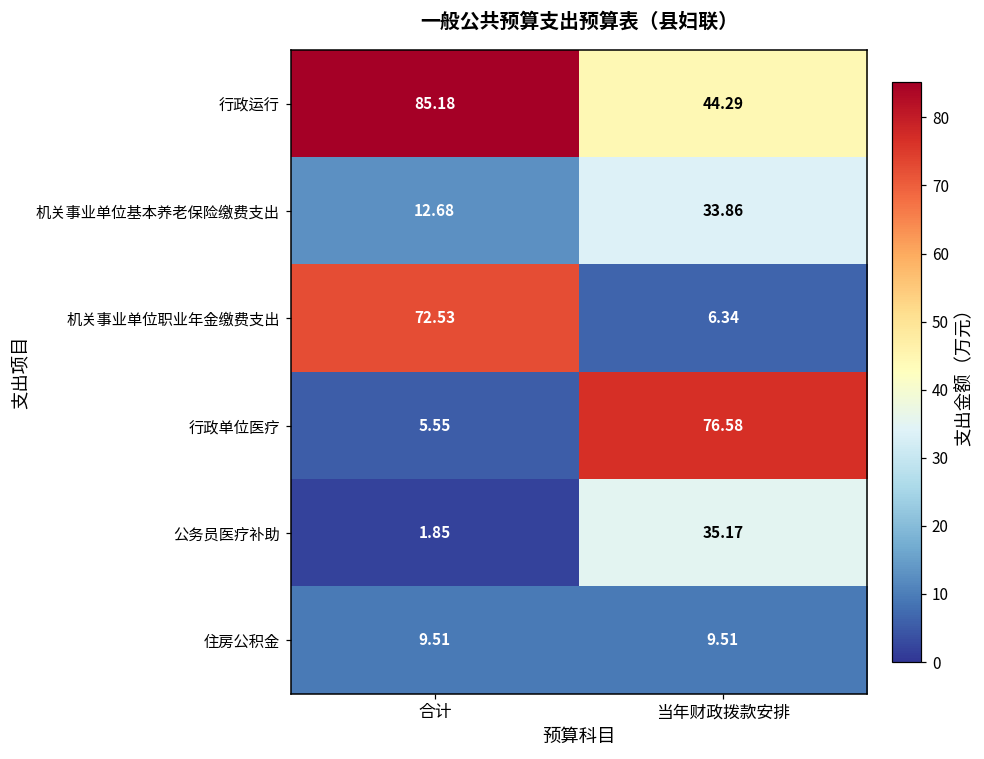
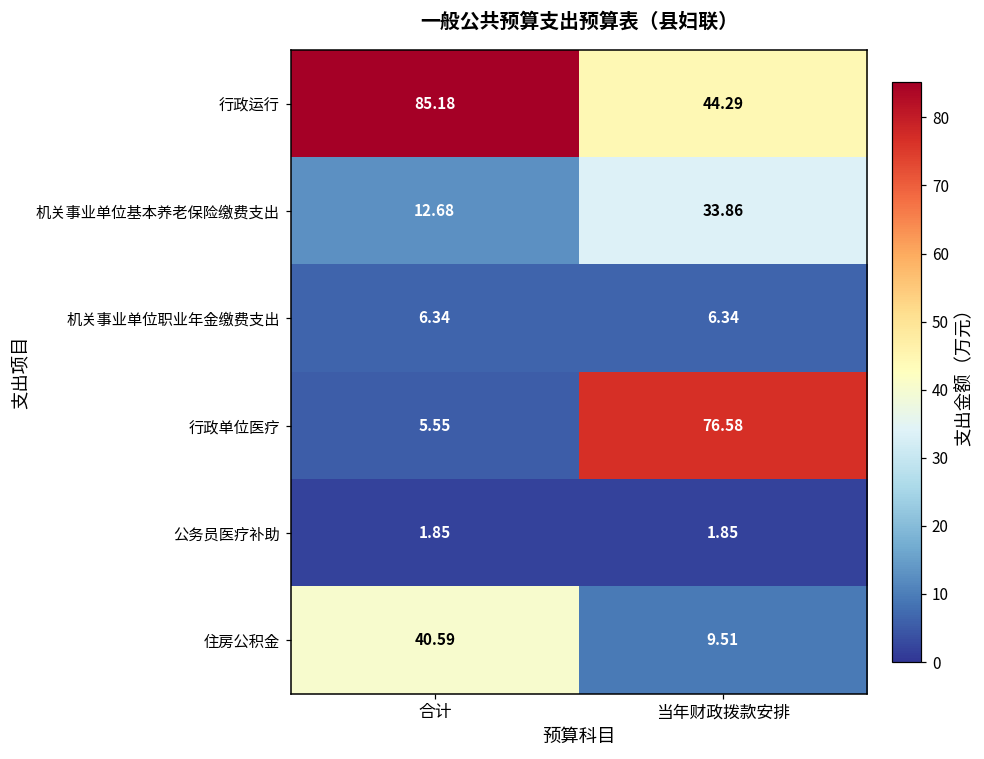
  {
    "行政运行": {
      "合计": 85.18,
      "当年财政拨款安排": 44.29
    },
    "机关事业单位基本养老保险缴费支出": {
      "合计": 12.68,
      "当年财政拨款安排": 33.86
    },
    "机关事业单位职业年金缴费支出": {
-     "合计": 72.53,
+     "合计": 6.34,
      "当年财政拨款安排": 6.34
    },
    "行政单位医疗": {
      "合计": 5.55,
      "当年财政拨款安排": 76.58
    },
    "公务员医疗补助": {
      "合计": 1.85,
-     "当年财政拨款安排": 35.17
+     "当年财政拨款安排": 1.85
    },
    "住房公积金": {
-     "合计": 9.51,
+     "合计": 40.59,
      "当年财政拨款安排": 9.51
    }
  }
